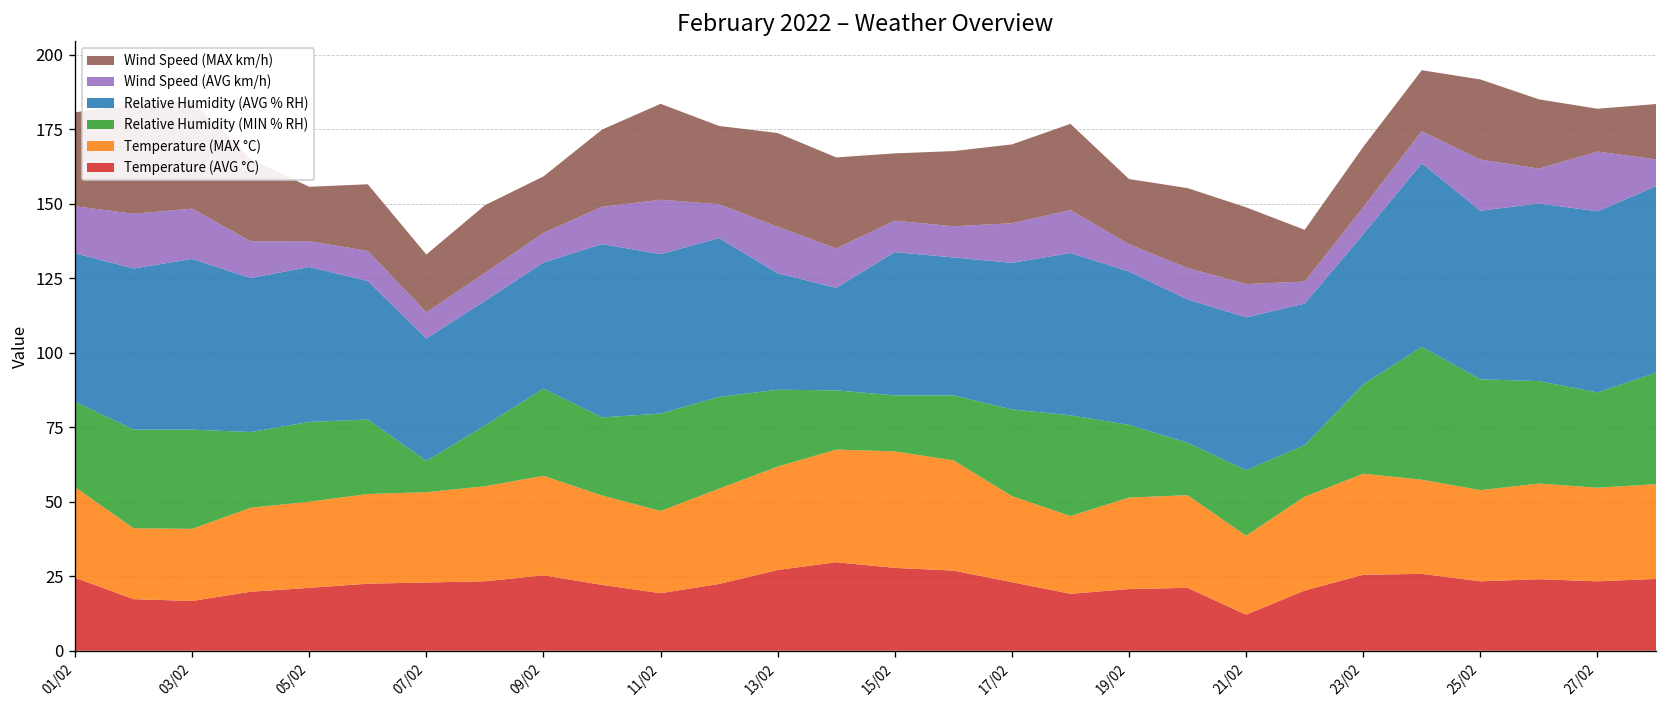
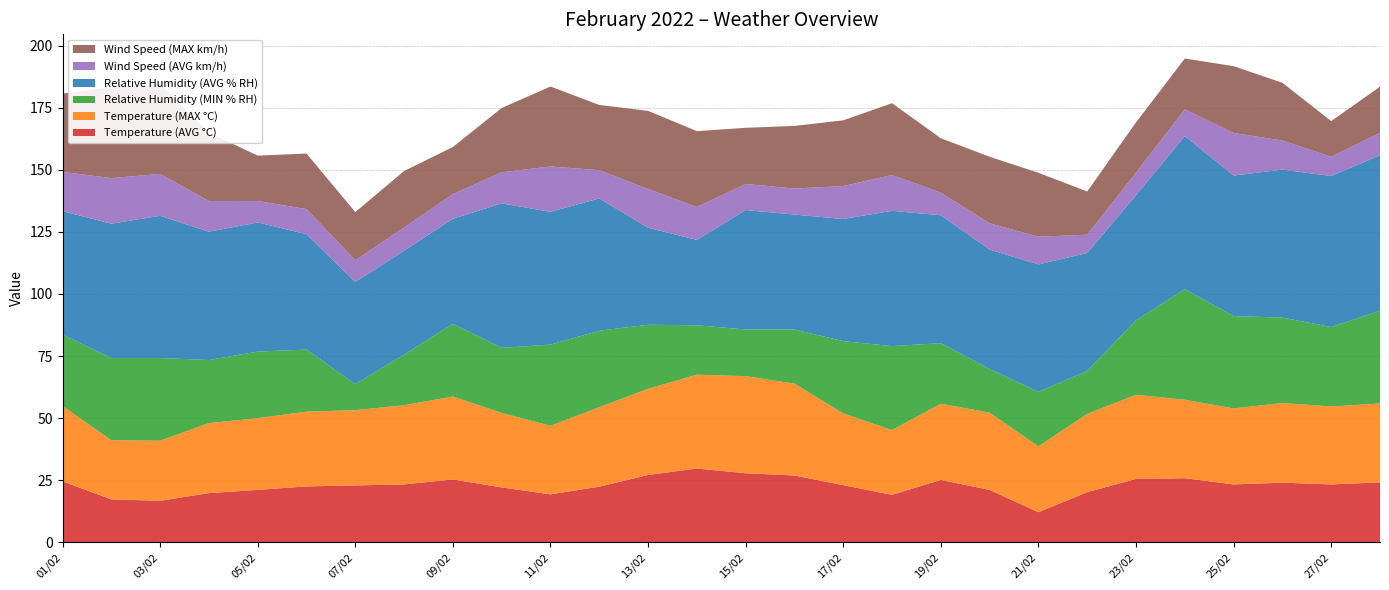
  {
    "Temperature (AVG °C)": {
      "01/02": 25,
      "03/02": 17,
      "05/02": 21,
      "07/02": 23,
      "09/02": 25,
      "11/02": 19,
      "13/02": 27,
      "15/02": 28,
      "17/02": 23,
-     "19/02": 21,
+     "19/02": 25,
      "21/02": 12,
      "23/02": 26,
      "25/02": 23,
      "27/02": 23
    },
    "Temperature (MAX °C)": {
      "01/02": 30,
      "03/02": 24,
      "05/02": 29,
      "07/02": 30,
      "09/02": 33,
      "11/02": 28,
      "13/02": 35,
      "15/02": 39,
      "17/02": 29,
      "19/02": 31,
      "21/02": 27,
      "23/02": 34,
      "25/02": 31,
      "27/02": 31
    },
    "Relative Humidity (MIN % RH)": {
      "01/02": 29,
      "03/02": 33,
      "05/02": 27,
      "07/02": 11,
      "09/02": 29,
      "11/02": 33,
      "13/02": 26,
      "15/02": 19,
      "17/02": 29,
      "19/02": 24,
      "21/02": 22,
      "23/02": 30,
      "25/02": 37,
      "27/02": 32
    },
    "Relative Humidity (AVG % RH)": {
      "01/02": 50,
      "03/02": 57,
      "05/02": 52,
      "07/02": 41,
      "09/02": 42,
      "11/02": 54,
      "13/02": 39,
      "15/02": 48,
      "17/02": 49,
      "19/02": 52,
      "21/02": 51,
      "23/02": 50,
      "25/02": 57,
      "27/02": 61
    },
    "Wind Speed (AVG km/h)": {
      "01/02": 16,
      "03/02": 17,
      "05/02": 9,
      "07/02": 9,
      "09/02": 10,
      "11/02": 18,
      "13/02": 16,
      "15/02": 11,
      "17/02": 13,
      "19/02": 9,
      "21/02": 11,
      "23/02": 9,
      "25/02": 17,
-     "27/02": 20
+     "27/02": 8
    },
    "Wind Speed (MAX km/h)": {
      "01/02": 32,
      "05/02": 18,
      "07/02": 19,
      "09/02": 19,
      "11/02": 32,
      "13/02": 31,
      "15/02": 23,
      "17/02": 26,
      "19/02": 22,
      "21/02": 26,
      "23/02": 20,
      "25/02": 27,
      "27/02": 14
    }
  }
